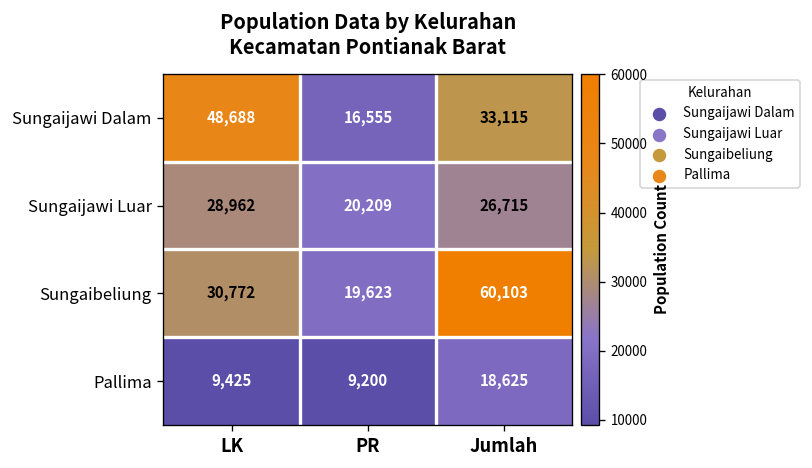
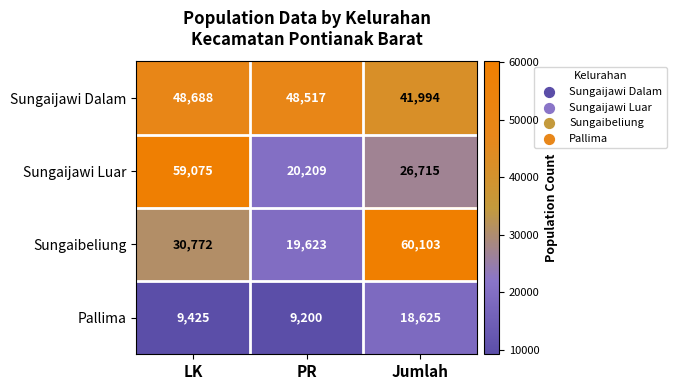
  {
    "Sungaijawi Dalam": {
      "LK": "48,688",
-     "PR": "16,555",
-     "Jumlah": "33,115"
+     "PR": "48,517",
+     "Jumlah": "41,994"
    },
    "Sungaijawi Luar": {
-     "LK": "28,962",
+     "LK": "59,075",
      "PR": "20,209",
      "Jumlah": "26,715"
    },
    "Sungaibeliung": {
      "LK": "30,772",
      "PR": "19,623",
      "Jumlah": "60,103"
    },
    "Pallima": {
      "LK": "9,425",
      "PR": "9,200",
      "Jumlah": "18,625"
    }
  }
